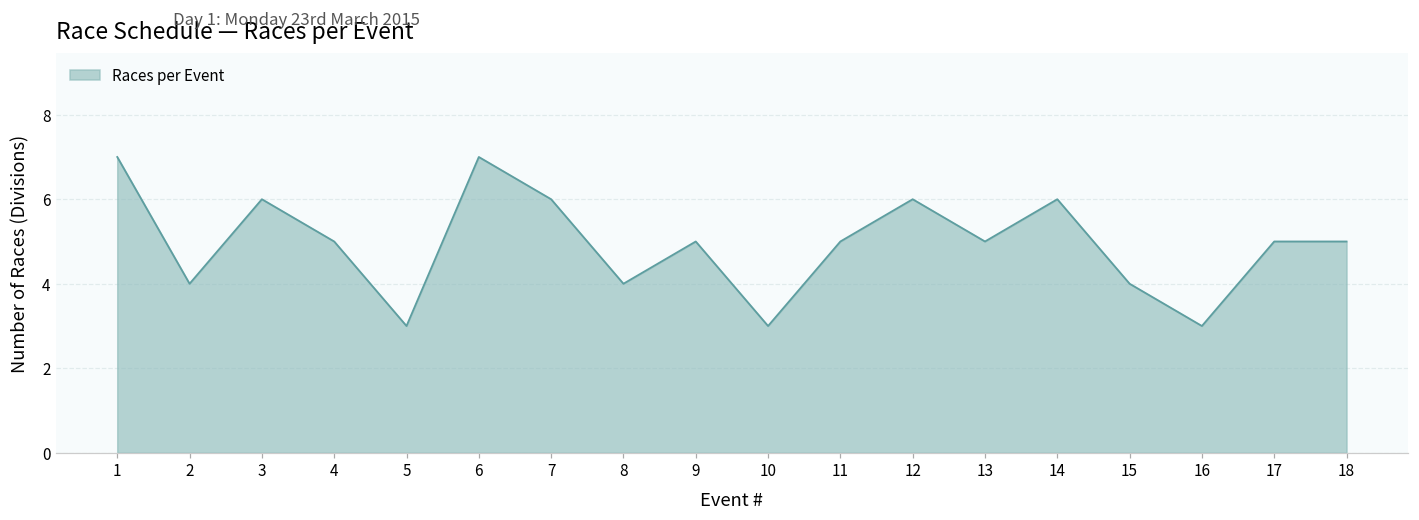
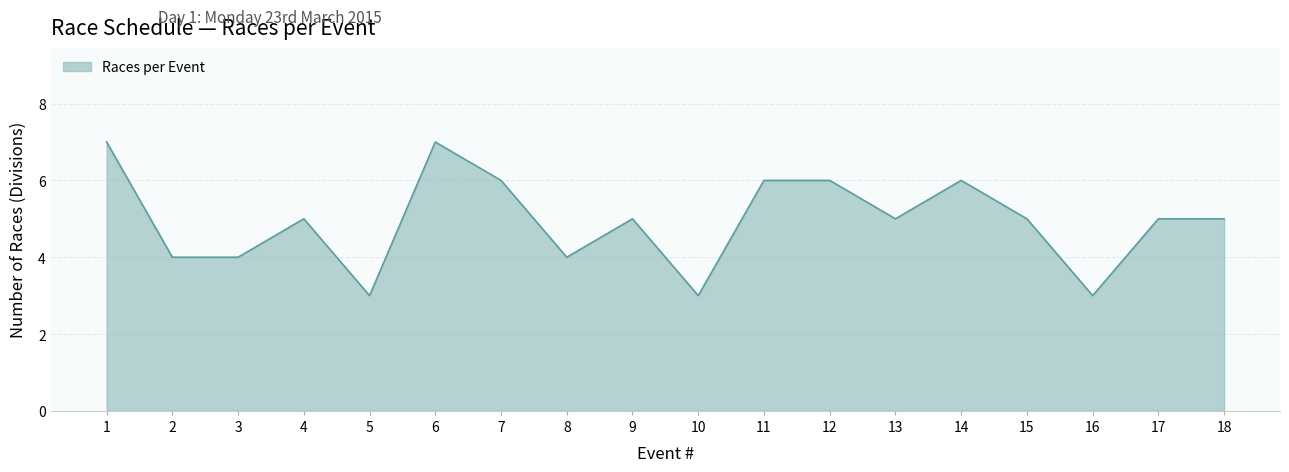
  {
    "1": 7,
    "2": 4,
-   "3": 6,
+   "3": 4,
    "4": 5,
    "5": 3,
    "6": 7,
    "7": 6,
    "8": 4,
    "9": 5,
    "10": 3,
-   "11": 5,
+   "11": 6,
    "12": 6,
    "13": 5,
    "14": 6,
-   "15": 4,
+   "15": 5,
    "16": 3,
    "17": 5,
    "18": 5
  }
